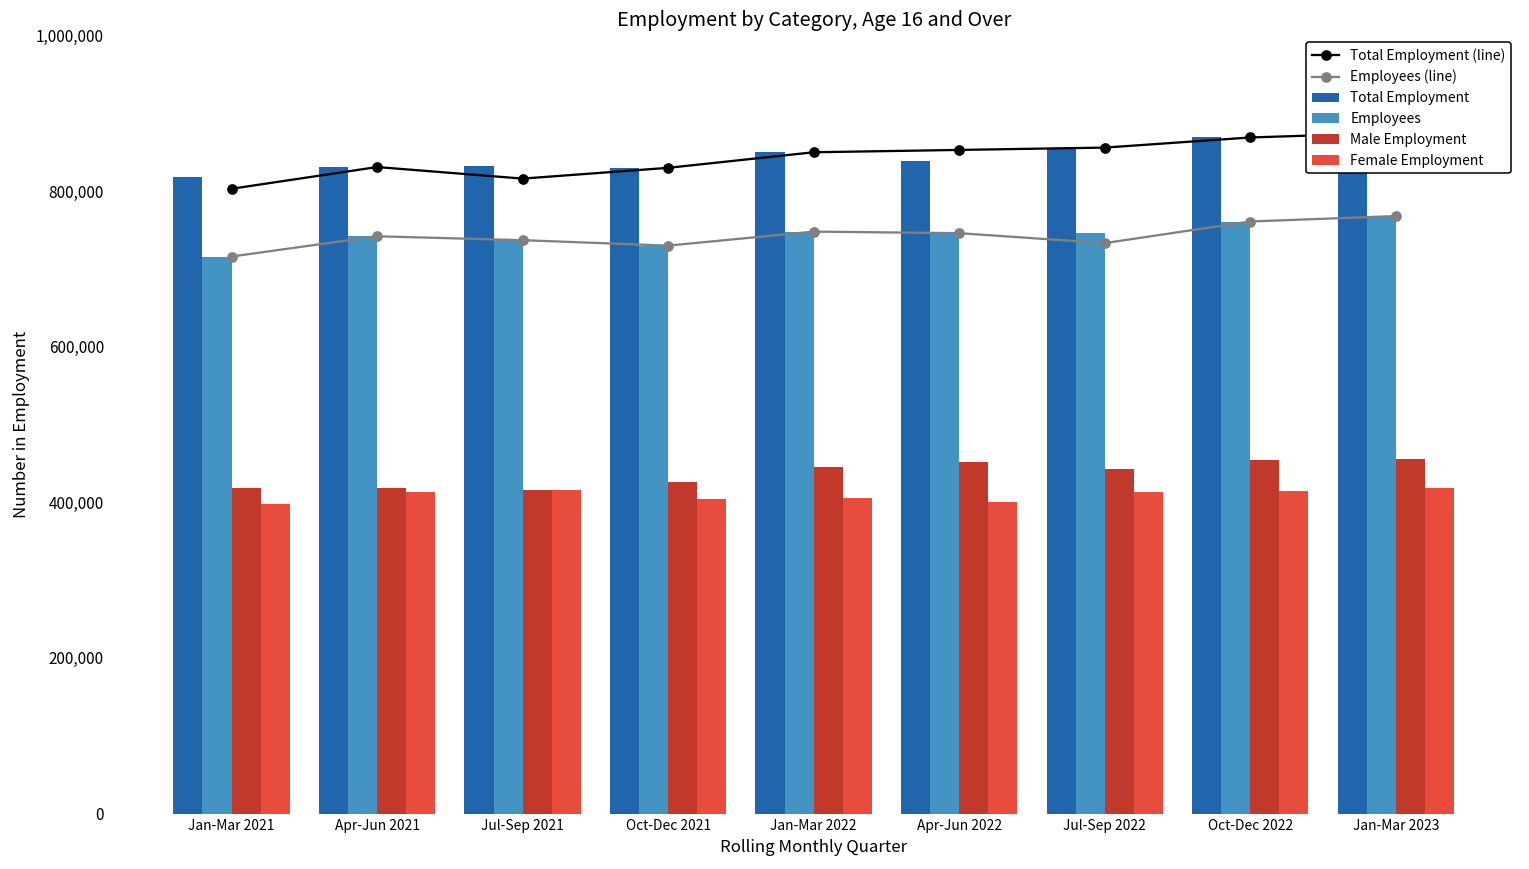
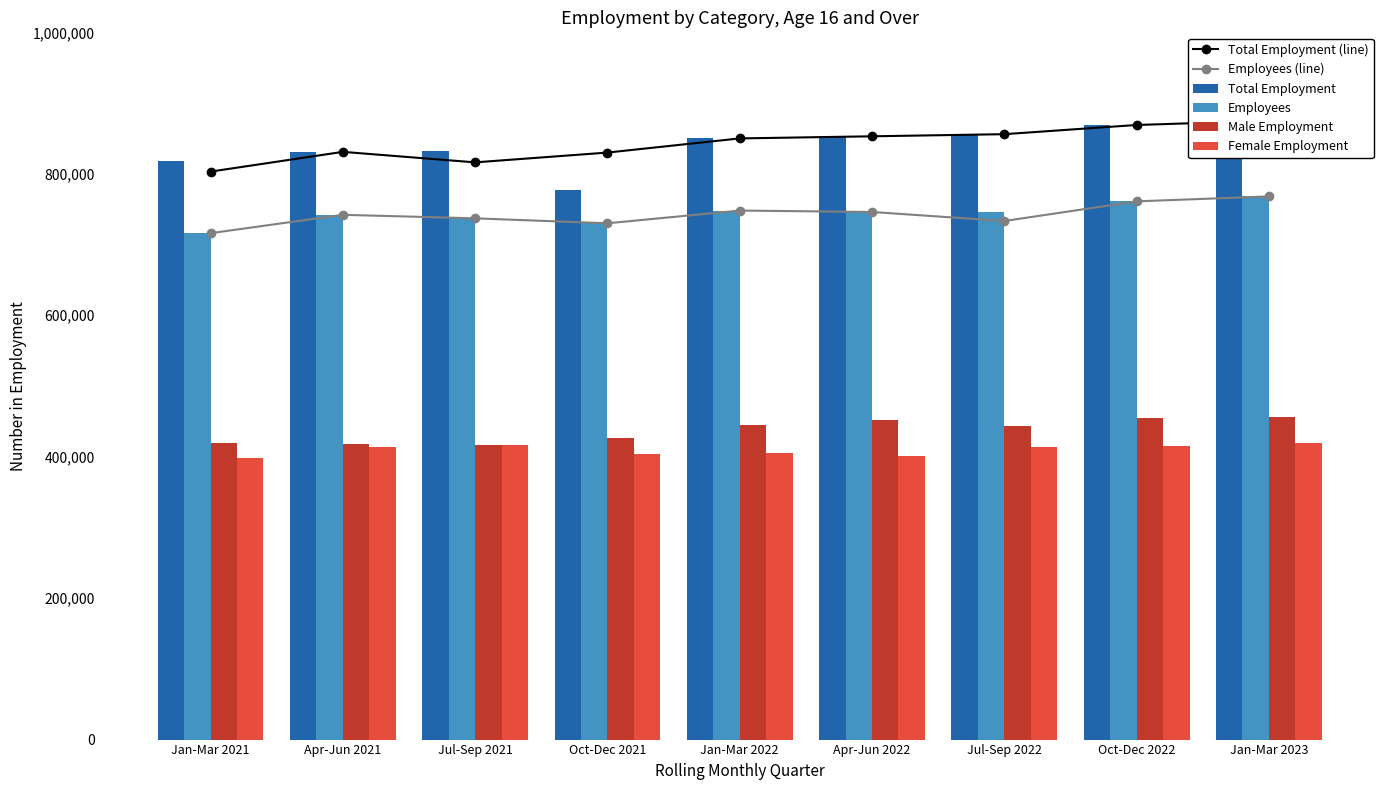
  {
    "Total Employment": {
      "Jan-Mar 2021": "820,000",
      "Apr-Jun 2021": "830,000",
      "Jul-Sep 2021": "830,000",
-     "Oct-Dec 2021": "830,000",
+     "Oct-Dec 2021": "780,000",
      "Jan-Mar 2022": "850,000",
-     "Apr-Jun 2022": "840,000",
+     "Apr-Jun 2022": "850,000",
      "Jul-Sep 2022": "860,000",
      "Oct-Dec 2022": "870,000"
    },
    "Total Employment (line)": {
      "Jan-Mar 2021": "800,000",
      "Apr-Jun 2021": "830,000",
      "Jul-Sep 2021": "820,000",
      "Oct-Dec 2021": "830,000",
      "Jan-Mar 2022": "850,000",
      "Apr-Jun 2022": "850,000",
      "Jul-Sep 2022": "860,000",
      "Oct-Dec 2022": "870,000"
    },
    "Employees": {
      "Jan-Mar 2021": "720,000",
      "Apr-Jun 2021": "740,000",
      "Jul-Sep 2021": "740,000",
      "Oct-Dec 2021": "730,000",
      "Jan-Mar 2022": "750,000",
      "Apr-Jun 2022": "750,000",
      "Jul-Sep 2022": "750,000",
      "Oct-Dec 2022": "760,000",
      "Jan-Mar 2023": "770,000"
    },
    "Employees (line)": {
      "Jan-Mar 2021": "720,000",
      "Apr-Jun 2021": "740,000",
      "Jul-Sep 2021": "740,000",
      "Oct-Dec 2021": "730,000",
      "Jan-Mar 2022": "750,000",
      "Apr-Jun 2022": "750,000",
      "Jul-Sep 2022": "730,000",
      "Oct-Dec 2022": "760,000",
      "Jan-Mar 2023": "770,000"
    }
  }
